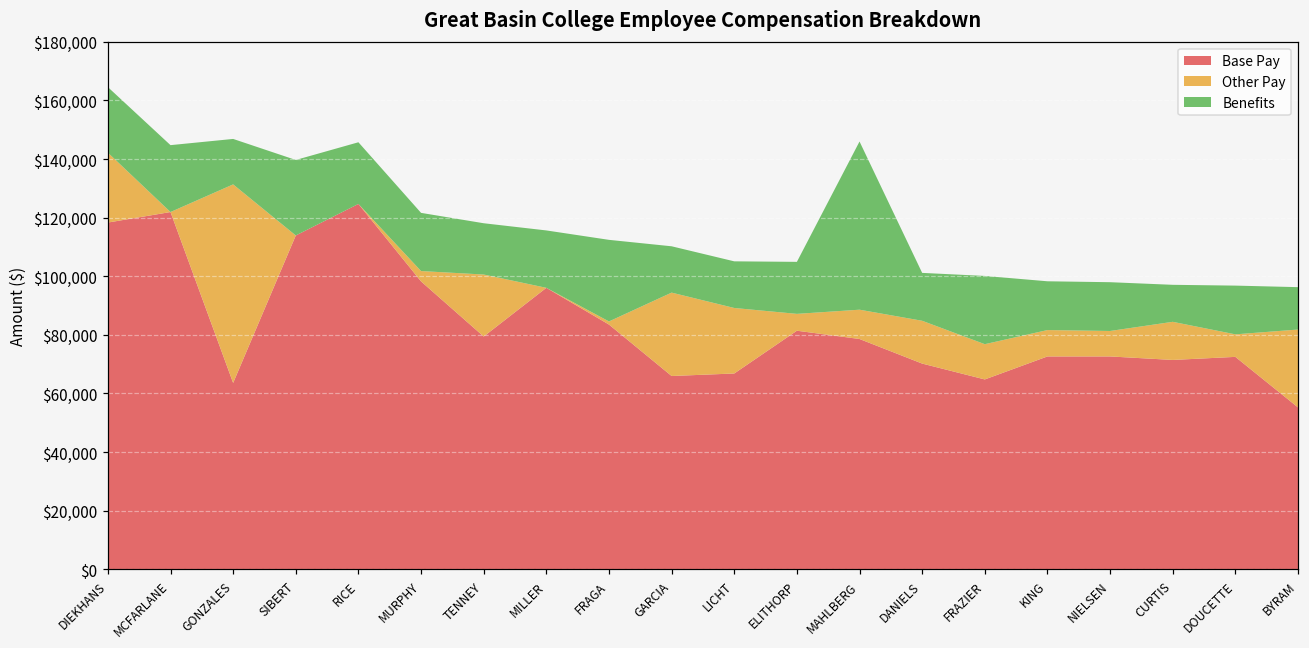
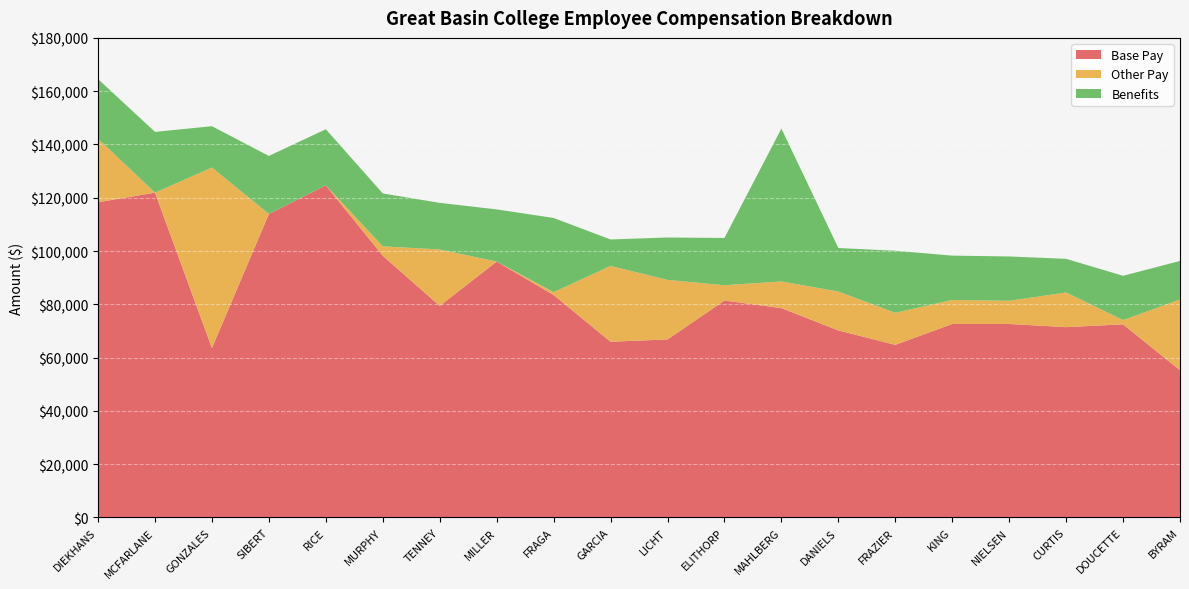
  {
    "Base Pay": {
      "DIEKHANS": "$118,000",
      "GONZALES": "$64,000",
      "MURPHY": "$98,000",
      "TENNEY": "$79,000",
      "FRAGA": "$84,000",
      "GARCIA": "$66,000",
      "LICHT": "$67,000",
      "ELITHORP": "$81,000",
      "MAHLBERG": "$79,000",
      "DANIELS": "$70,000",
      "FRAZIER": "$65,000",
      "KING": "$73,000",
      "NIELSEN": "$73,000",
      "CURTIS": "$71,000",
      "DOUCETTE": "$72,000",
      "BYRAM": "$55,000"
    },
    "Other Pay": {
      "DIEKHANS": "$24,000",
      "GONZALES": "$68,000",
      "MURPHY": "$4,000",
      "TENNEY": "$21,000",
      "FRAGA": "$1,000",
      "GARCIA": "$28,000",
      "LICHT": "$22,000",
      "ELITHORP": "$6,000",
      "MAHLBERG": "$10,000",
      "DANIELS": "$15,000",
      "FRAZIER": "$12,000",
      "KING": "$9,000",
      "NIELSEN": "$9,000",
      "CURTIS": "$13,000",
-     "DOUCETTE": "$8,000",
+     "DOUCETTE": "$2,000",
      "BYRAM": "$27,000"
    },
    "Benefits": {
      "DIEKHANS": "$22,000",
      "MCFARLANE": "$23,000",
      "GONZALES": "$16,000",
-     "SIBERT": "$26,000",
+     "SIBERT": "$22,000",
      "RICE": "$21,000",
      "MURPHY": "$20,000",
      "TENNEY": "$17,000",
      "MILLER": "$20,000",
      "FRAGA": "$28,000",
-     "GARCIA": "$16,000",
+     "GARCIA": "$10,000",
      "LICHT": "$16,000",
      "ELITHORP": "$18,000",
      "MAHLBERG": "$57,000",
      "DANIELS": "$16,000",
      "FRAZIER": "$23,000",
      "KING": "$17,000",
      "NIELSEN": "$17,000",
      "CURTIS": "$13,000",
      "DOUCETTE": "$17,000",
      "BYRAM": "$14,000"
    }
  }
